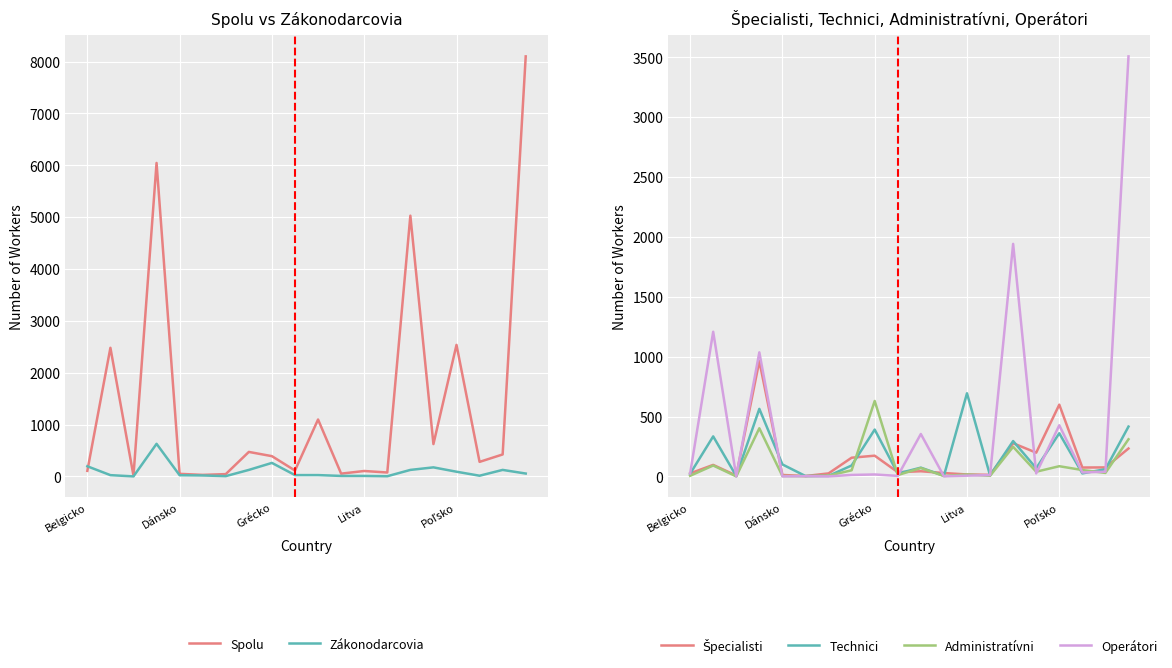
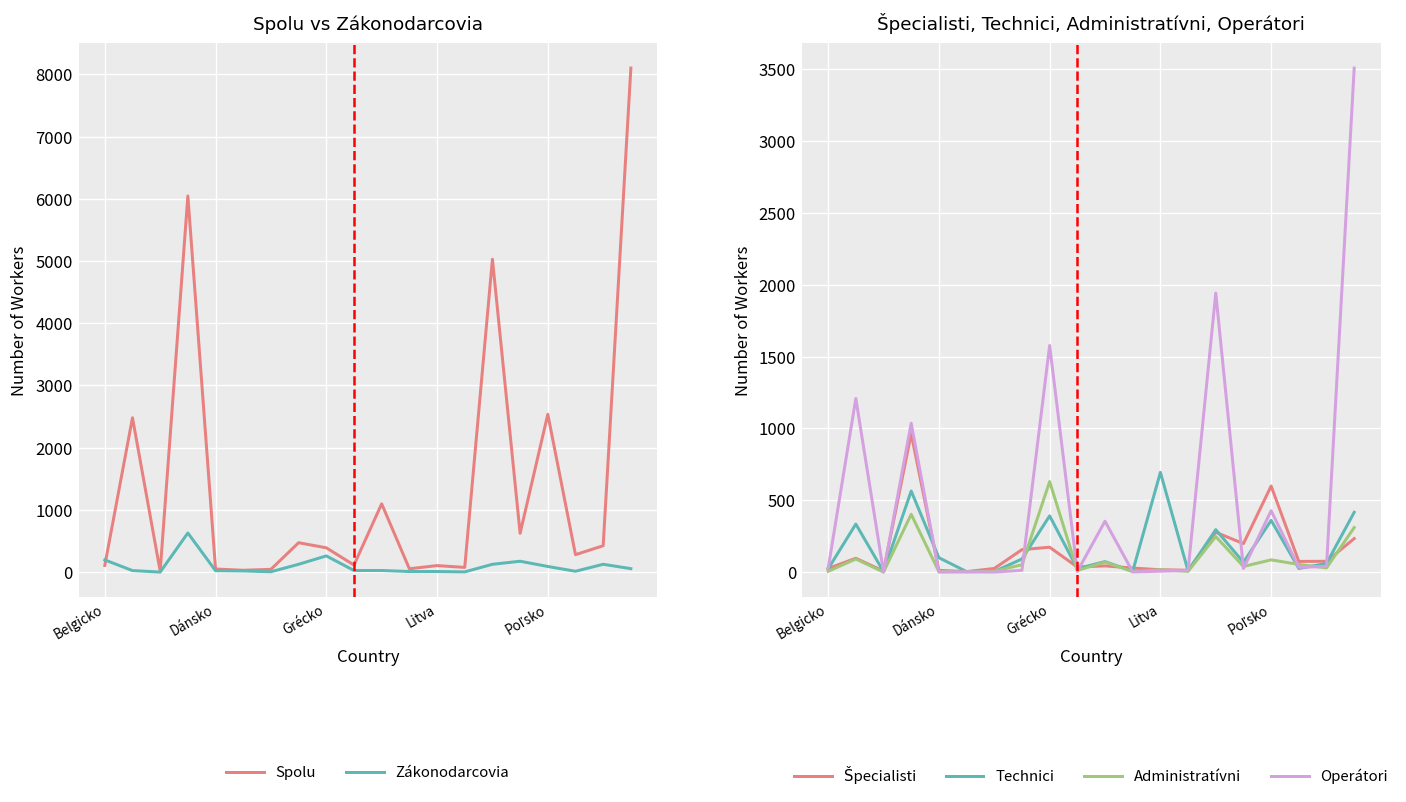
  {
    "Spolu vs Zákonodarcovia": {
      "Spolu": {
        "Belgicko": 100,
        "Grécko": 400,
        "Litva": 100,
        "Poľsko": 2500
      },
      "Zákonodarcovia": {
        "Belgicko": 200,
        "Grécko": 300,
        "Litva": 0,
        "Poľsko": 100
      }
    },
    "Špecialisti, Technici, Administratívni, Operátori": {
      "Špecialisti": {
        "Grécko": 170,
        "Poľsko": 600
      },
      "Technici": {
        "Dánsko": 100,
        "Grécko": 390,
        "Litva": 690,
        "Poľsko": 360
      },
      "Administratívni": {
        "Grécko": 630,
        "Poľsko": 90
      },
      "Operátori": {
-       "Grécko": 20,
+       "Grécko": 1580,
        "Poľsko": 430
      }
    }
  }
